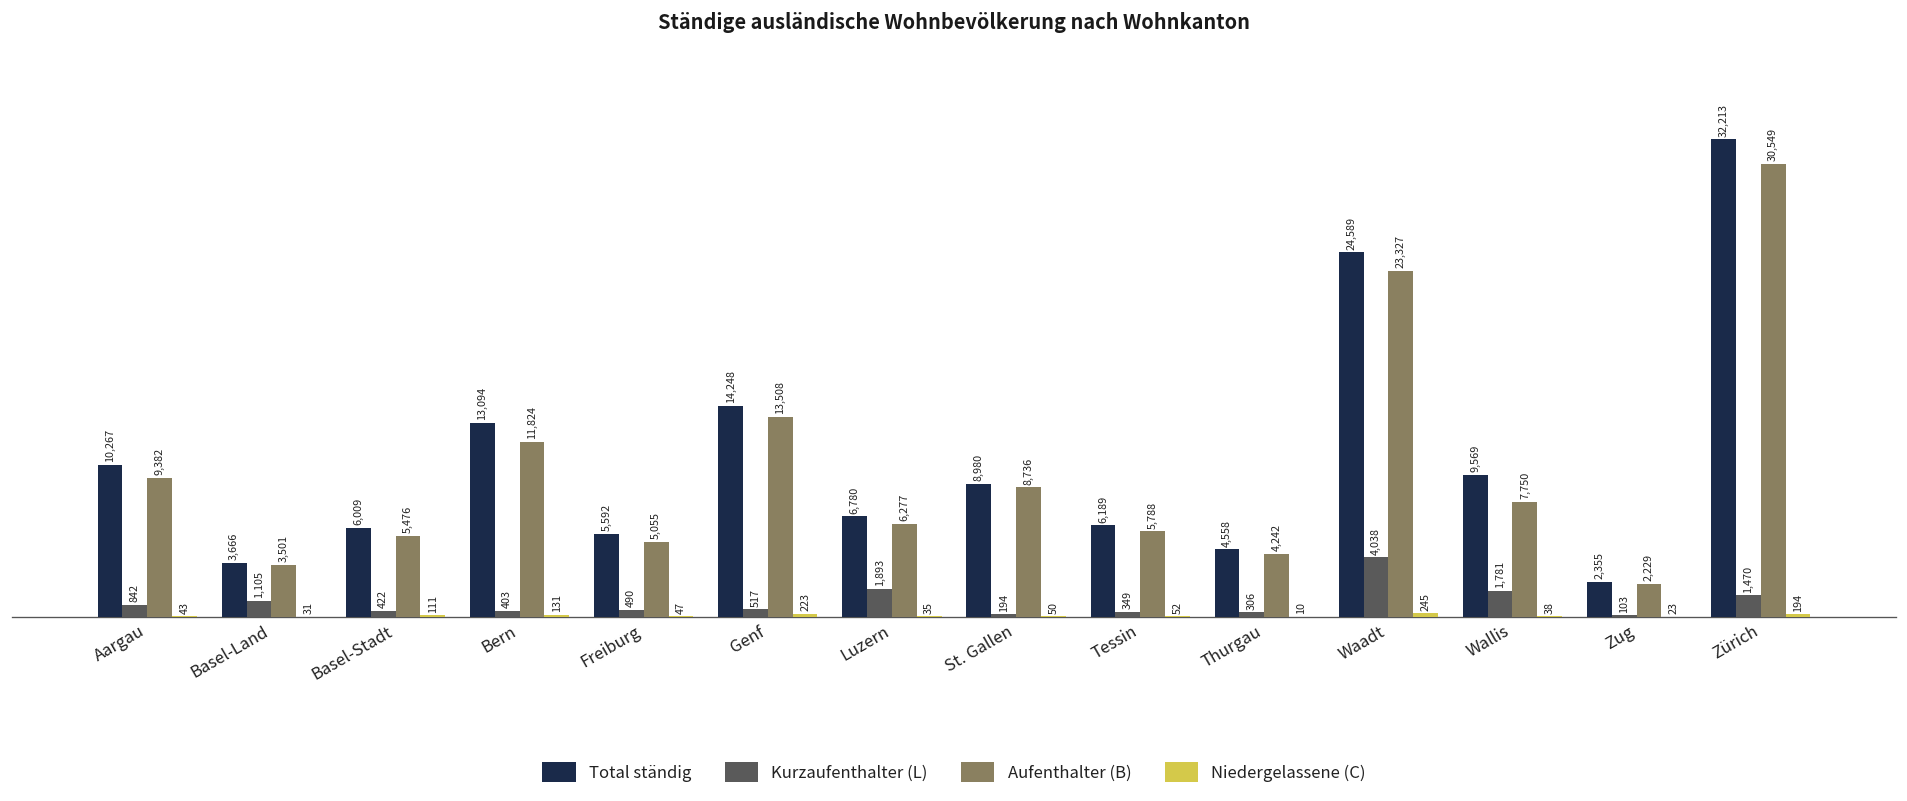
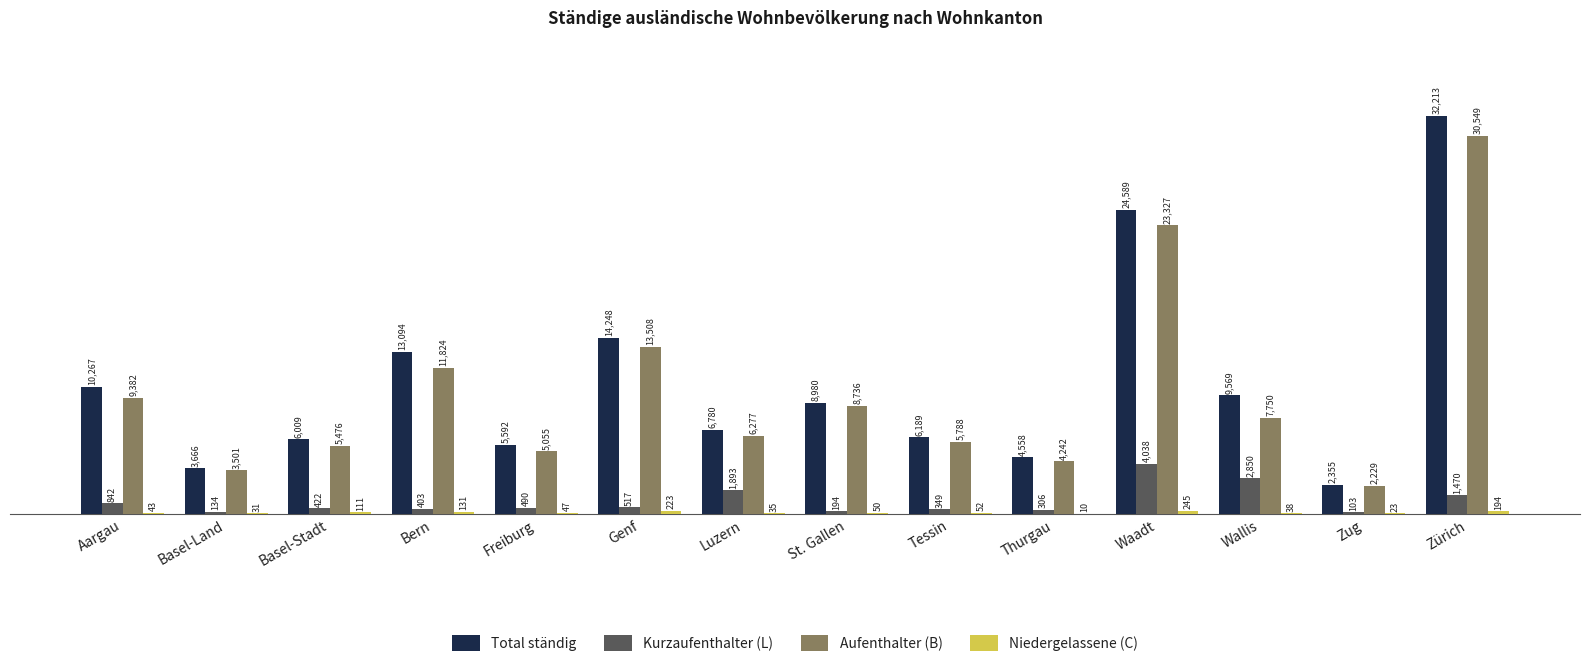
  {
    "Total ständig": {
      "Aargau": "10,267",
      "Basel-Land": "3,666",
      "Basel-Stadt": "6,009",
      "Bern": "13,094",
      "Freiburg": "5,592",
      "Genf": "14,248",
      "Luzern": "6,780",
      "St. Gallen": "8,980",
      "Tessin": "6,189",
      "Thurgau": "4,558",
      "Waadt": "24,589",
      "Wallis": "9,569",
      "Zug": "2,355",
      "Zürich": "32,213"
    },
    "Kurzaufenthalter (L)": {
      "Aargau": "842",
-     "Basel-Land": "1,105",
+     "Basel-Land": "134",
      "Basel-Stadt": "422",
      "Bern": "403",
      "Freiburg": "490",
      "Genf": "517",
      "Luzern": "1,893",
      "St. Gallen": "194",
      "Tessin": "349",
      "Thurgau": "306",
      "Waadt": "4,038",
-     "Wallis": "1,781",
+     "Wallis": "2,850",
      "Zug": "103",
      "Zürich": "1,470"
    },
    "Aufenthalter (B)": {
      "Aargau": "9,382",
      "Basel-Land": "3,501",
      "Basel-Stadt": "5,476",
      "Bern": "11,824",
      "Freiburg": "5,055",
      "Genf": "13,508",
      "Luzern": "6,277",
      "St. Gallen": "8,736",
      "Tessin": "5,788",
      "Thurgau": "4,242",
      "Waadt": "23,327",
      "Wallis": "7,750",
      "Zug": "2,229",
      "Zürich": "30,549"
    },
    "Niedergelassene (C)": {
      "Aargau": "43",
      "Basel-Land": "31",
      "Basel-Stadt": "111",
      "Bern": "131",
      "Freiburg": "47",
      "Genf": "223",
      "Luzern": "35",
      "St. Gallen": "50",
      "Tessin": "52",
      "Thurgau": "10",
      "Waadt": "245",
      "Wallis": "38",
      "Zug": "23",
      "Zürich": "194"
    }
  }
